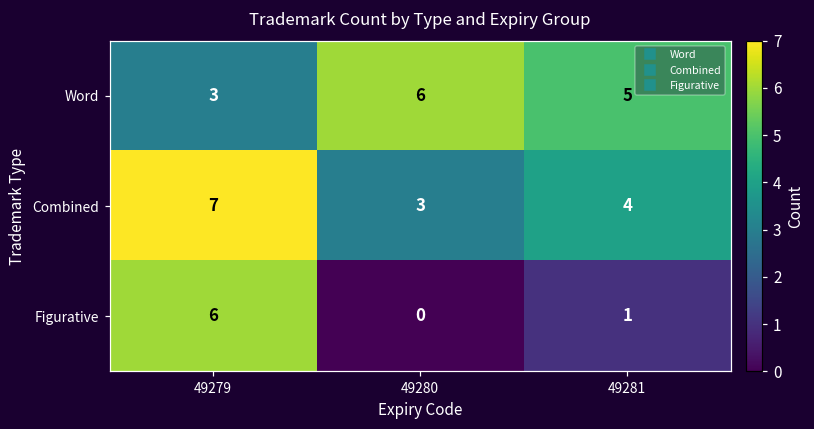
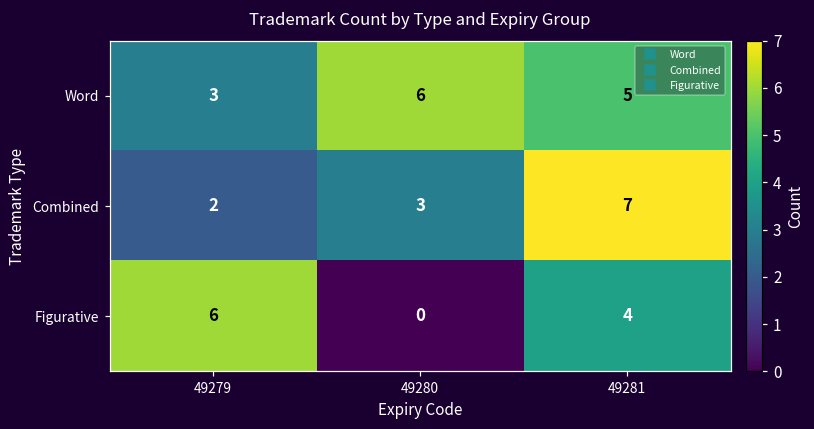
  {
    "Word": {
      "49279": 3,
      "49280": 6,
      "49281": 5
    },
    "Combined": {
-     "49279": 7,
+     "49279": 2,
      "49280": 3,
-     "49281": 4
+     "49281": 7
    },
    "Figurative": {
      "49279": 6,
      "49280": 0,
-     "49281": 1
+     "49281": 4
    }
  }
